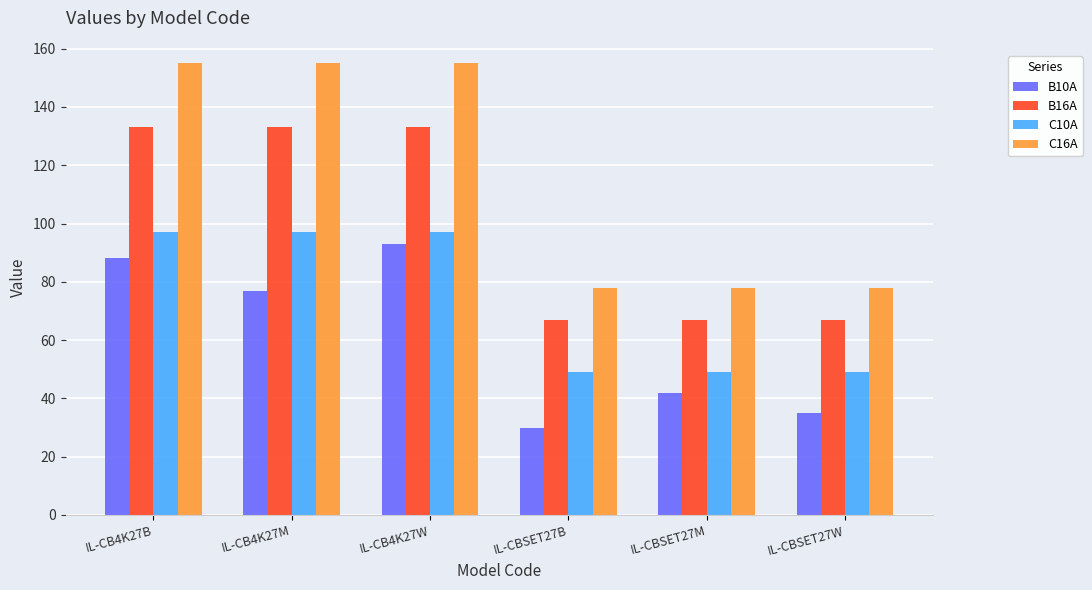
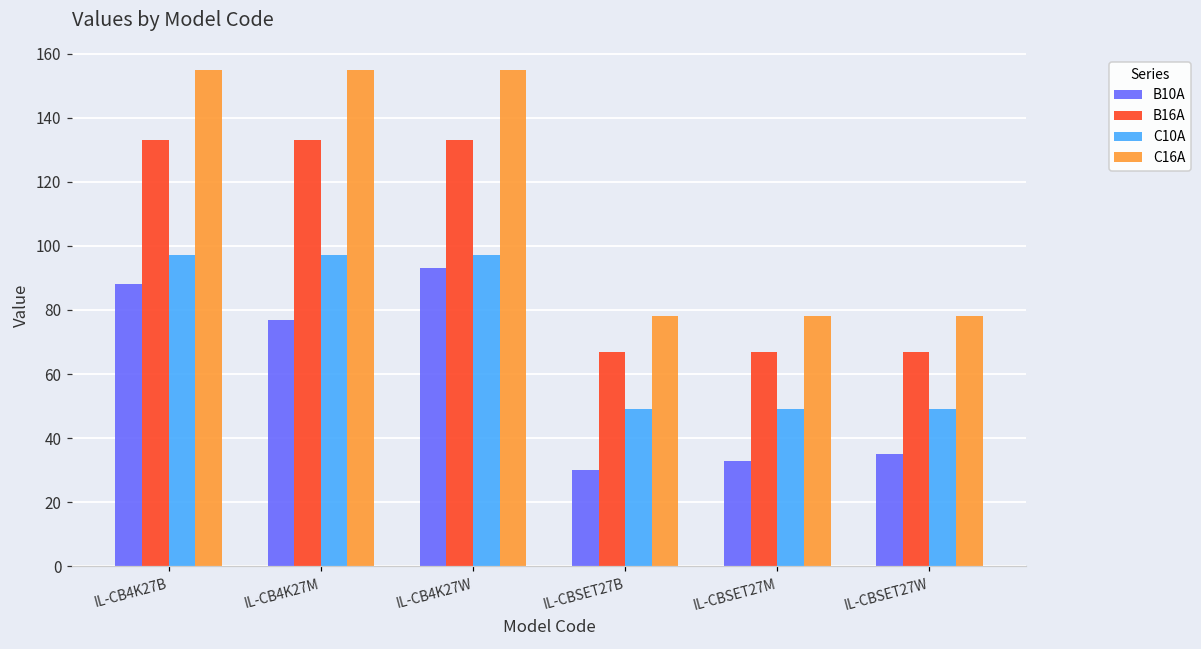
  {
    "B10A": {
      "IL-CB4K27B": 88,
      "IL-CB4K27M": 77,
      "IL-CB4K27W": 93,
      "IL-CBSET27B": 30,
-     "IL-CBSET27M": 42,
+     "IL-CBSET27M": 33,
      "IL-CBSET27W": 35
    },
    "B16A": {
      "IL-CB4K27B": 133,
      "IL-CB4K27M": 133,
      "IL-CB4K27W": 133,
      "IL-CBSET27B": 67,
      "IL-CBSET27M": 67,
      "IL-CBSET27W": 67
    },
    "C10A": {
      "IL-CB4K27B": 97,
      "IL-CB4K27M": 97,
      "IL-CB4K27W": 97,
      "IL-CBSET27B": 49,
      "IL-CBSET27M": 49,
      "IL-CBSET27W": 49
    },
    "C16A": {
      "IL-CB4K27B": 155,
      "IL-CB4K27M": 155,
      "IL-CB4K27W": 155,
      "IL-CBSET27B": 78,
      "IL-CBSET27M": 78,
      "IL-CBSET27W": 78
    }
  }
